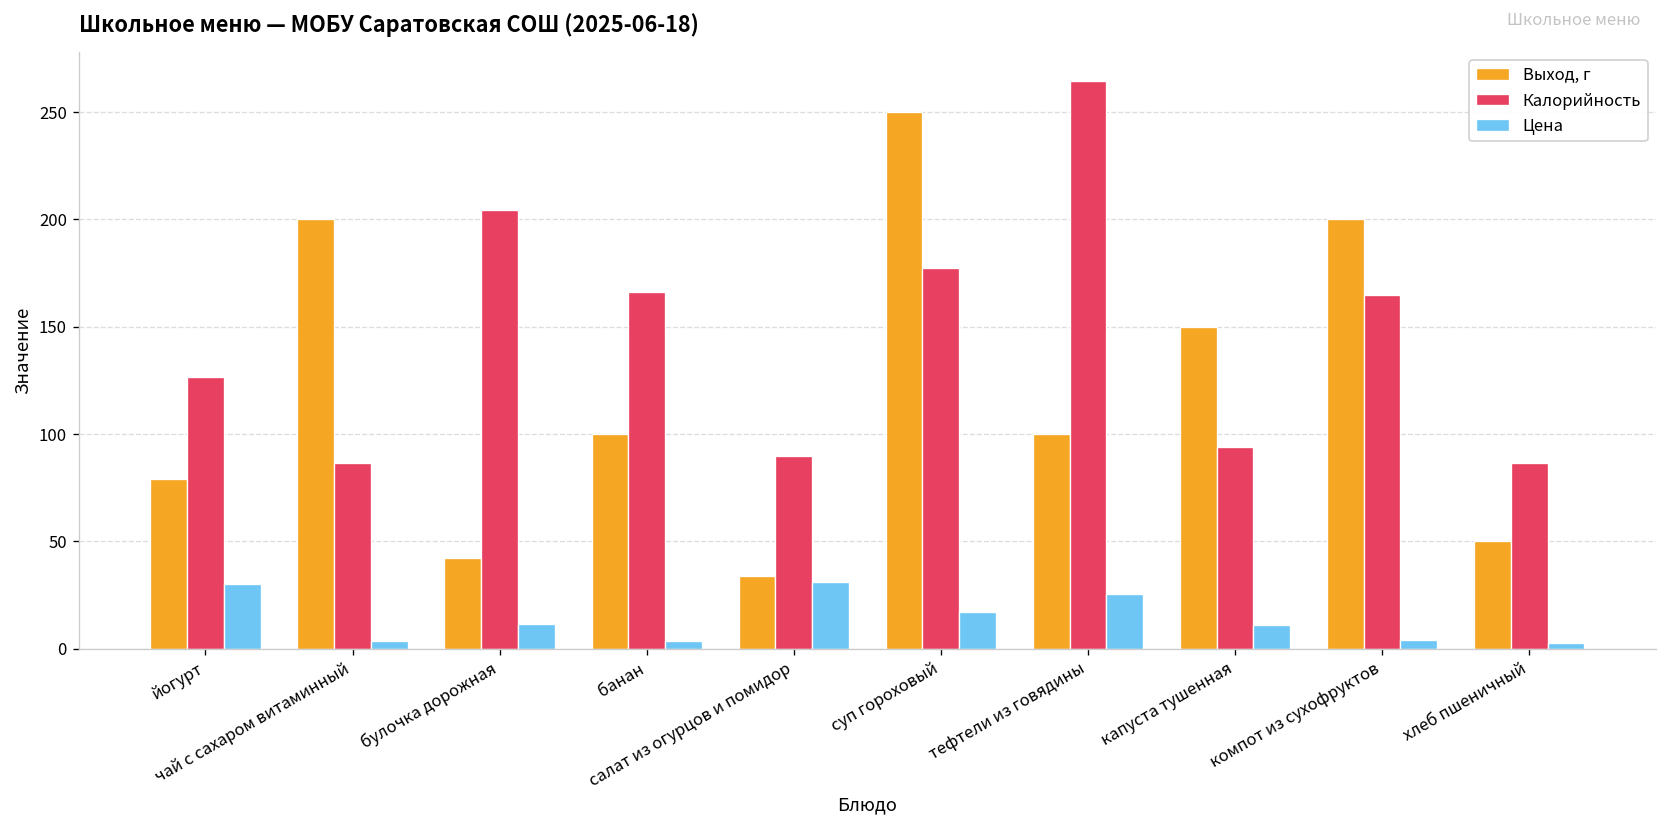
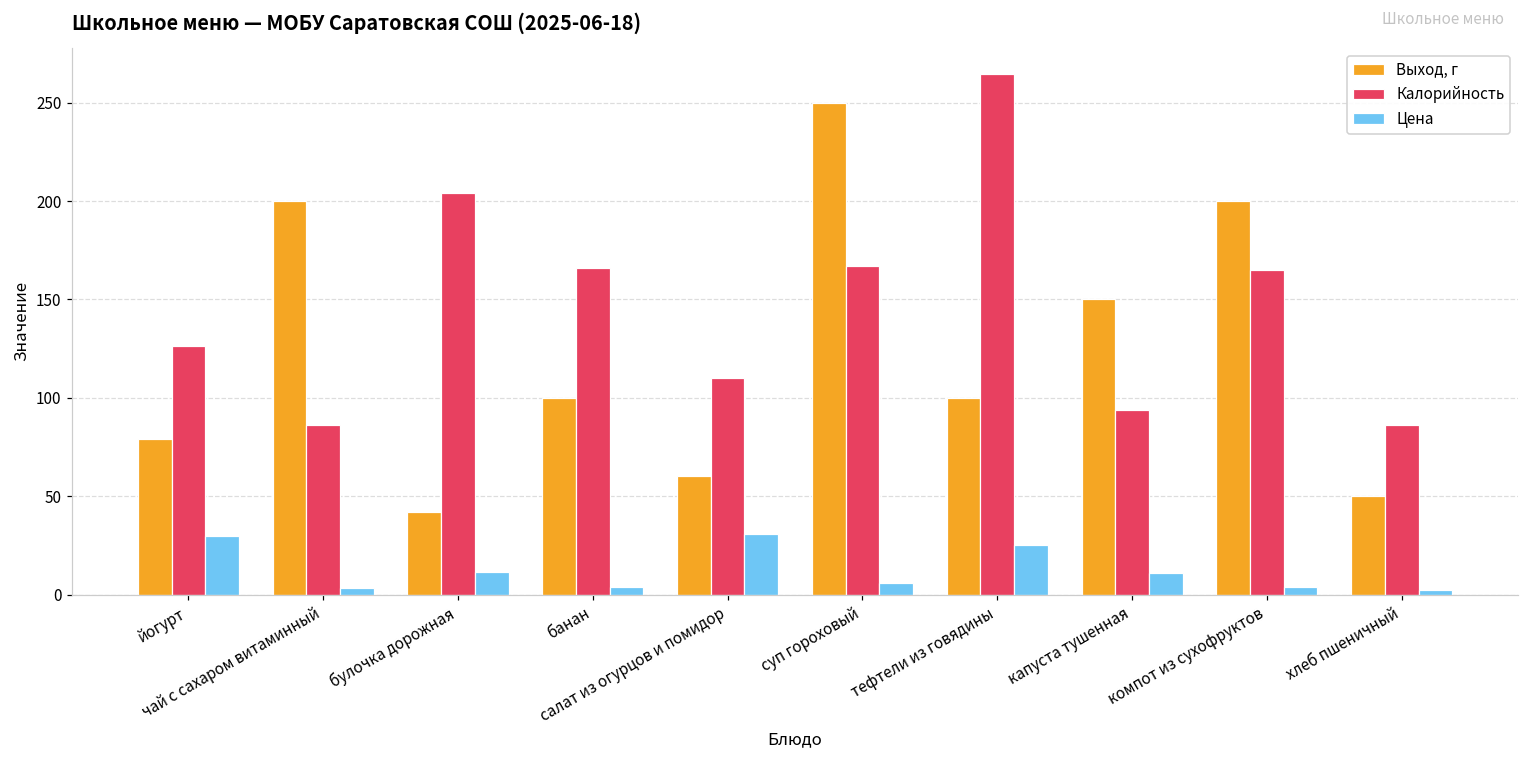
  {
    "Выход, г": {
      "йогурт": 79,
      "чай с сахаром витаминный": 200,
      "булочка дорожная": 42,
      "банан": 100,
-     "салат из огурцов и помидор": 34,
+     "салат из огурцов и помидор": 60,
      "суп гороховый": 250,
      "тефтели из говядины": 100,
      "капуста тушенная": 150,
      "компот из сухофруктов": 200,
      "хлеб пшеничный": 50
    },
    "Калорийность": {
      "йогурт": 126,
      "чай с сахаром витаминный": 86,
      "булочка дорожная": 204,
      "банан": 166,
-     "салат из огурцов и помидор": 90,
-     "суп гороховый": 177,
+     "салат из огурцов и помидор": 110,
+     "суп гороховый": 167,
      "тефтели из говядины": 265,
      "капуста тушенная": 94,
      "компот из сухофруктов": 165,
      "хлеб пшеничный": 86
    },
    "Цена": {
      "йогурт": 30,
      "чай с сахаром витаминный": 4,
      "булочка дорожная": 12,
      "банан": 4,
      "салат из огурцов и помидор": 31,
-     "суп гороховый": 17,
+     "суп гороховый": 6,
      "тефтели из говядины": 25,
      "капуста тушенная": 11,
      "компот из сухофруктов": 4,
      "хлеб пшеничный": 2
    }
  }
